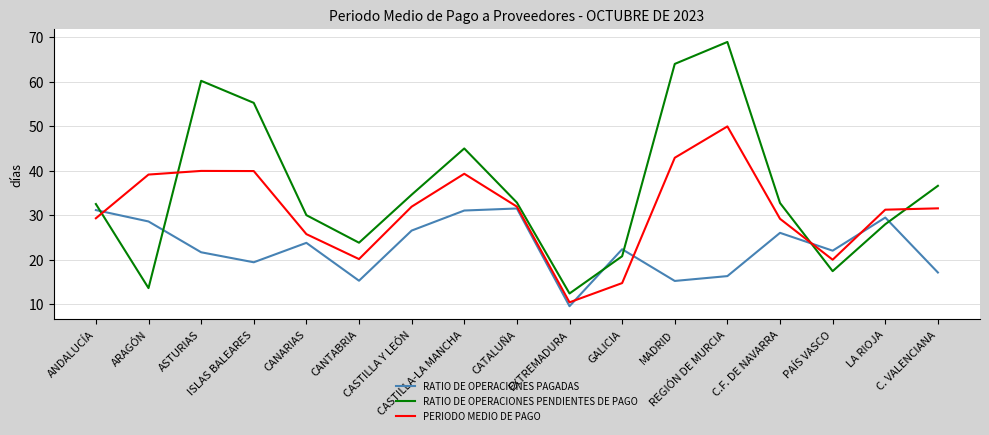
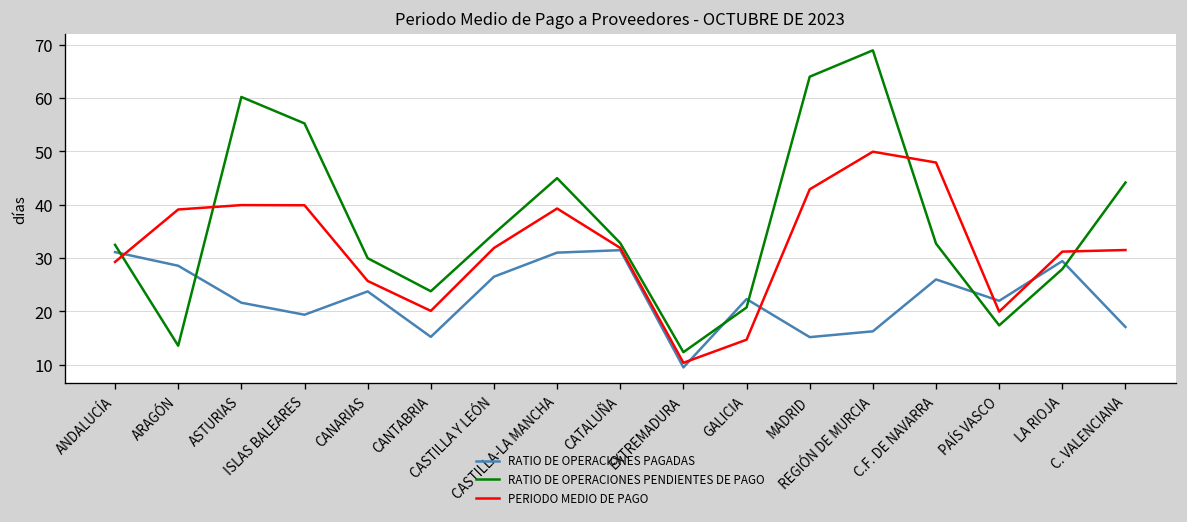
  {
    "RATIO DE OPERACIONES PAGADAS": {
      "ANDALUCÍA": 31,
      "ARAGÓN": 29,
      "ASTURIAS": 22,
      "ISLAS BALEARES": 19,
      "CANARIAS": 24,
      "CANTABRIA": 15,
      "CASTILLA Y LEÓN": 27,
      "CASTILLA-LA MANCHA": 31,
      "EXTREMADURA": 10,
      "GALICIA": 22,
      "MADRID": 15,
      "REGIÓN DE MURCIA": 16,
      "C.F. DE NAVARRA": 26,
      "PAÍS VASCO": 22,
      "LA RIOJA": 29,
      "C. VALENCIANA": 17
    },
    "RATIO DE OPERACIONES PENDIENTES DE PAGO": {
      "ANDALUCÍA": 32,
      "ARAGÓN": 14,
      "ASTURIAS": 60,
      "ISLAS BALEARES": 55,
      "CANARIAS": 30,
      "CANTABRIA": 24,
      "CASTILLA Y LEÓN": 35,
      "CASTILLA-LA MANCHA": 45,
      "CATALUÑA": 33,
      "EXTREMADURA": 12,
      "GALICIA": 21,
      "MADRID": 64,
      "REGIÓN DE MURCIA": 69,
      "C.F. DE NAVARRA": 33,
      "PAÍS VASCO": 17,
      "LA RIOJA": 28,
-     "C. VALENCIANA": 37
+     "C. VALENCIANA": 44
    },
    "PERIODO MEDIO DE PAGO": {
      "ANDALUCÍA": 29,
      "ARAGÓN": 39,
      "ASTURIAS": 40,
      "ISLAS BALEARES": 40,
      "CANARIAS": 26,
      "CANTABRIA": 20,
      "CASTILLA Y LEÓN": 32,
      "CASTILLA-LA MANCHA": 39,
      "EXTREMADURA": 10,
      "GALICIA": 15,
      "MADRID": 43,
      "REGIÓN DE MURCIA": 50,
-     "C.F. DE NAVARRA": 29,
+     "C.F. DE NAVARRA": 48,
      "PAÍS VASCO": 20,
      "LA RIOJA": 31,
      "C. VALENCIANA": 32
    }
  }
